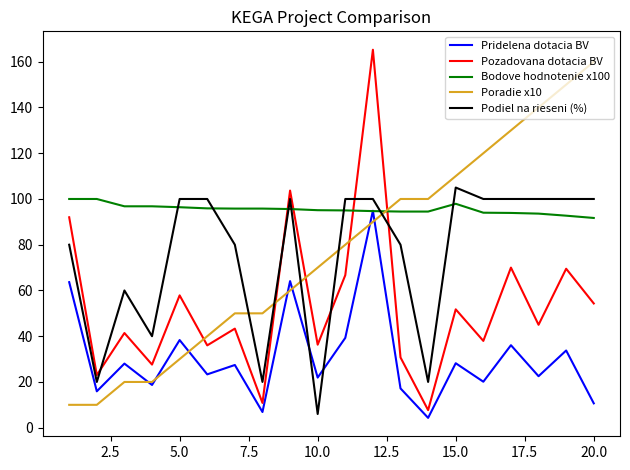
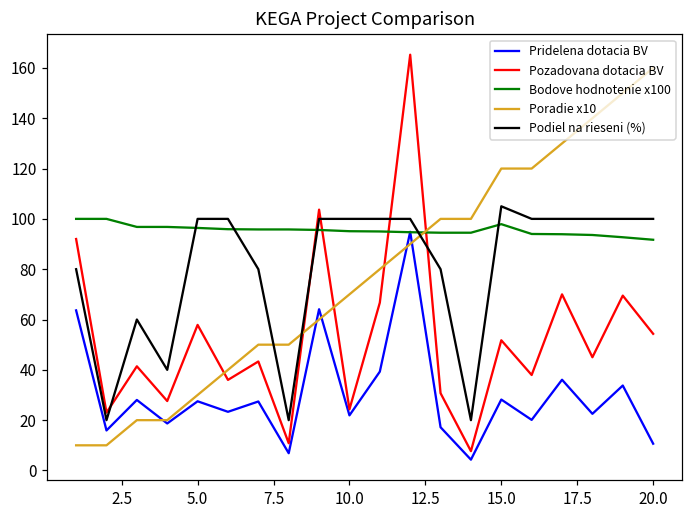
  {
    "Pridelena dotacia BV": {
-     "5.0": 38,
+     "5.0": 28,
      "10.0": 22,
      "15.0": 28,
      "20.0": 11
    },
    "Pozadovana dotacia BV": {
      "5.0": 58,
-     "10.0": 36,
+     "10.0": 24,
      "15.0": 52,
      "20.0": 54
    },
    "Bodove hodnotenie x100": {
      "5.0": 96,
      "10.0": 95,
      "15.0": 98,
      "20.0": 92
    },
    "Poradie x10": {
      "5.0": 30,
      "10.0": 70,
-     "15.0": 110
+     "15.0": 120
    },
    "Podiel na rieseni (%)": {
      "5.0": 100,
-     "10.0": 6,
+     "10.0": 100,
      "15.0": 105,
      "20.0": 100
    }
  }
